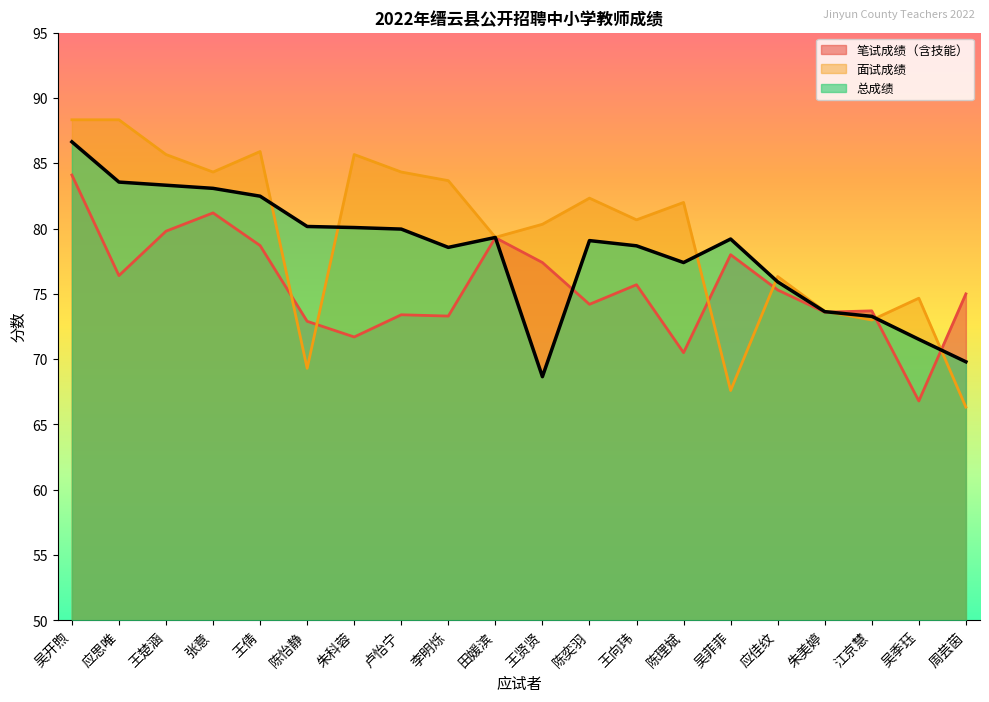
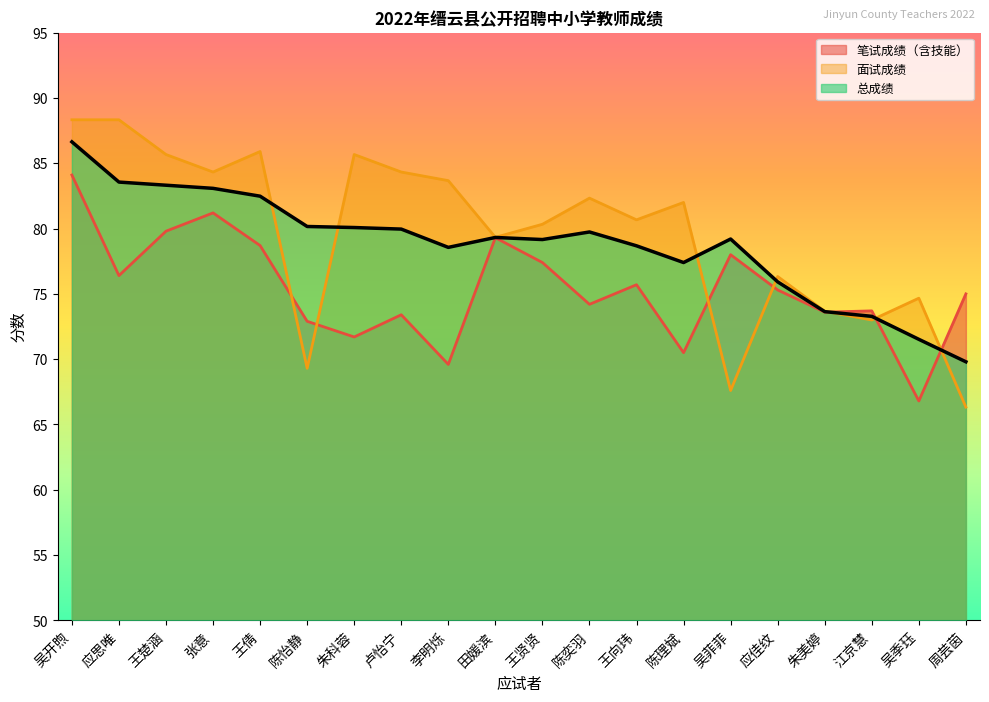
  {
    "笔试成绩（含技能）": {
      "吴开煦": 84.1,
      "应思唯": 76.4,
      "王楚涵": 79.8,
      "张意": 81.2,
      "王倩": 78.7,
      "陈怡静": 72.9,
      "朱科蓉": 71.7,
      "卢怡宁": 73.4,
-     "李明烁": 73.3,
+     "李明烁": 69.6,
      "王贤贤": 77.4,
      "陈奕羽": 74.2,
      "王向玮": 75.7,
      "陈理斌": 70.5,
      "吴菲菲": 78.0,
      "应佳纹": 75.3,
      "江京慧": 73.7,
      "吴季珏": 66.8,
      "周芸茵": 75.0
    },
    "面试成绩": {
      "吴开煦": 88.3,
      "应思唯": 88.3,
      "王楚涵": 85.7,
      "张意": 84.3,
      "王倩": 85.9,
      "陈怡静": 69.3,
      "朱科蓉": 85.7,
      "卢怡宁": 84.3,
      "李明烁": 83.7,
      "王贤贤": 80.3,
      "陈奕羽": 82.3,
      "王向玮": 80.7,
      "陈理斌": 82.0,
      "吴菲菲": 67.6,
      "应佳纹": 76.3,
      "江京慧": 73.0,
      "吴季珏": 74.7,
      "周芸茵": 66.3
    },
    "总成绩": {
      "吴开煦": 86.6,
      "应思唯": 83.6,
      "王楚涵": 83.3,
      "张意": 83.1,
      "王倩": 82.5,
      "陈怡静": 80.2,
      "朱科蓉": 80.1,
      "卢怡宁": 80.0,
      "李明烁": 78.6,
-     "王贤贤": 68.7,
-     "陈奕羽": 79.1,
+     "王贤贤": 79.2,
+     "陈奕羽": 79.7,
      "王向玮": 78.7,
      "陈理斌": 77.4,
      "吴菲菲": 79.2,
      "应佳纹": 75.9,
      "江京慧": 73.3,
      "吴季珏": 71.5,
      "周芸茵": 69.8
    }
  }
